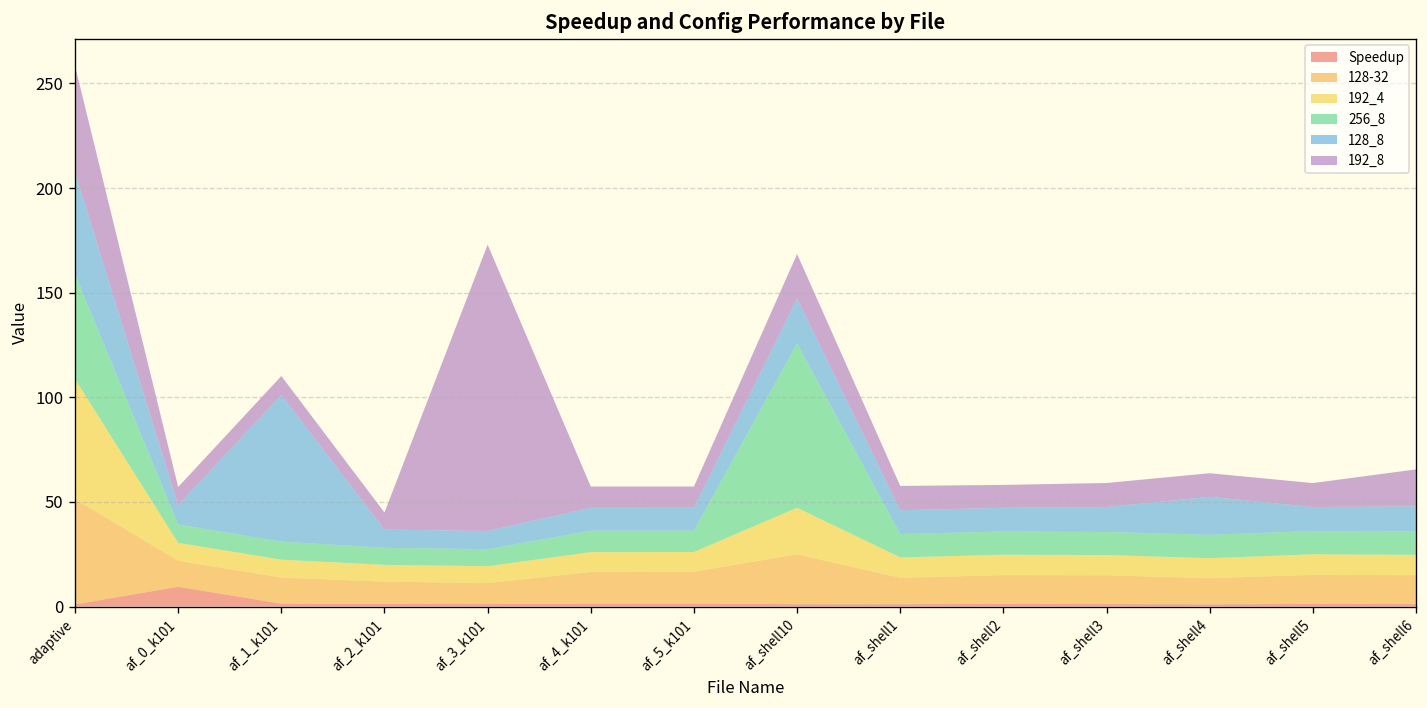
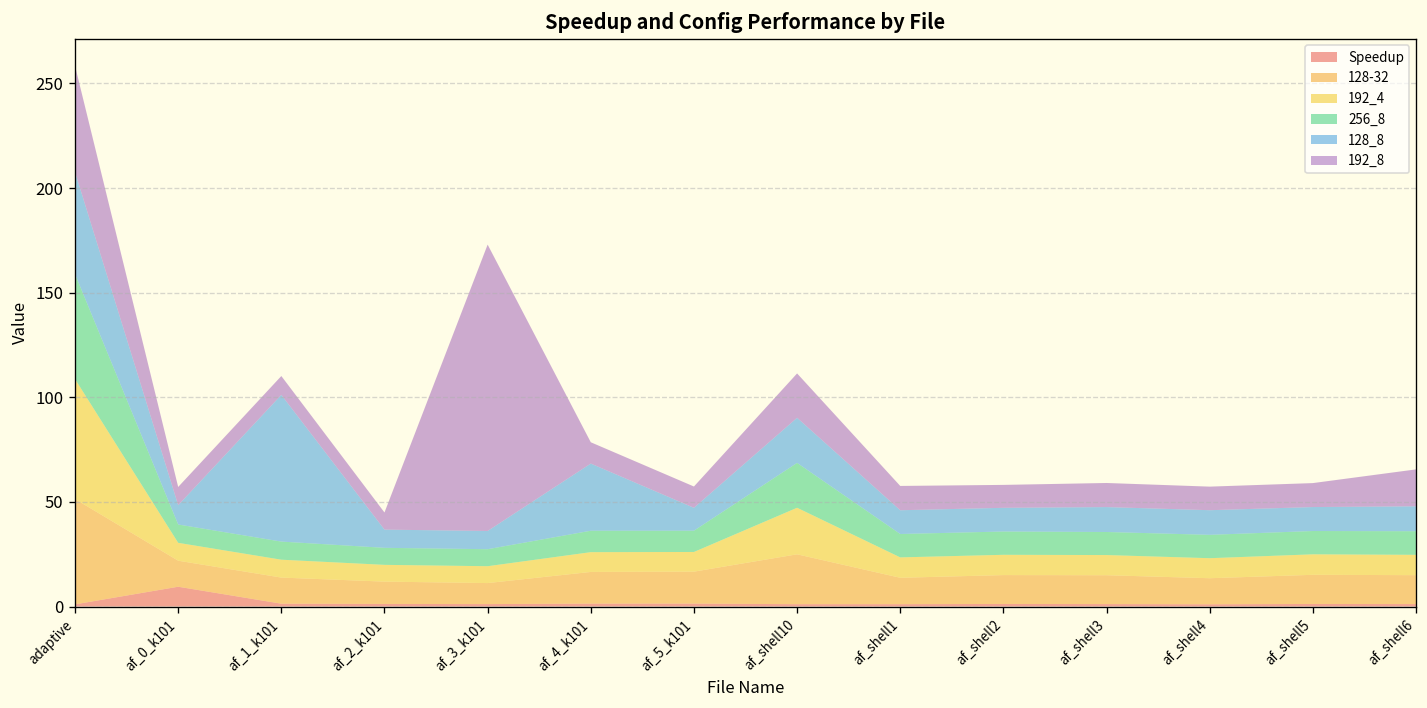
  {
    "Speedup": {
      "af_0_k101": 9
    },
    "256_8": {
      "adaptive": 50,
      "af_0_k101": 9,
      "af_1_k101": 9,
      "af_2_k101": 8,
      "af_3_k101": 8,
      "af_4_k101": 10,
      "af_5_k101": 10,
-     "af_shell10": 79,
+     "af_shell10": 21,
      "af_shell1": 11,
      "af_shell2": 11,
      "af_shell3": 11,
      "af_shell4": 11,
      "af_shell5": 11,
      "af_shell6": 11
    },
    "128_8": {
      "adaptive": 49,
      "af_0_k101": 9,
      "af_1_k101": 70,
      "af_2_k101": 9,
      "af_3_k101": 9,
-     "af_4_k101": 11,
+     "af_4_k101": 32,
      "af_5_k101": 11,
      "af_shell10": 22,
      "af_shell1": 11,
      "af_shell2": 11,
      "af_shell3": 12,
-     "af_shell4": 18,
+     "af_shell4": 12,
      "af_shell5": 11,
      "af_shell6": 12
    },
    "192_8": {
      "adaptive": 51,
      "af_0_k101": 9,
      "af_1_k101": 9,
      "af_2_k101": 8,
      "af_3_k101": 137,
      "af_4_k101": 10,
      "af_5_k101": 10,
      "af_shell10": 21,
      "af_shell1": 12,
      "af_shell2": 11,
      "af_shell3": 12,
      "af_shell4": 11,
      "af_shell5": 11,
      "af_shell6": 18
    }
  }
